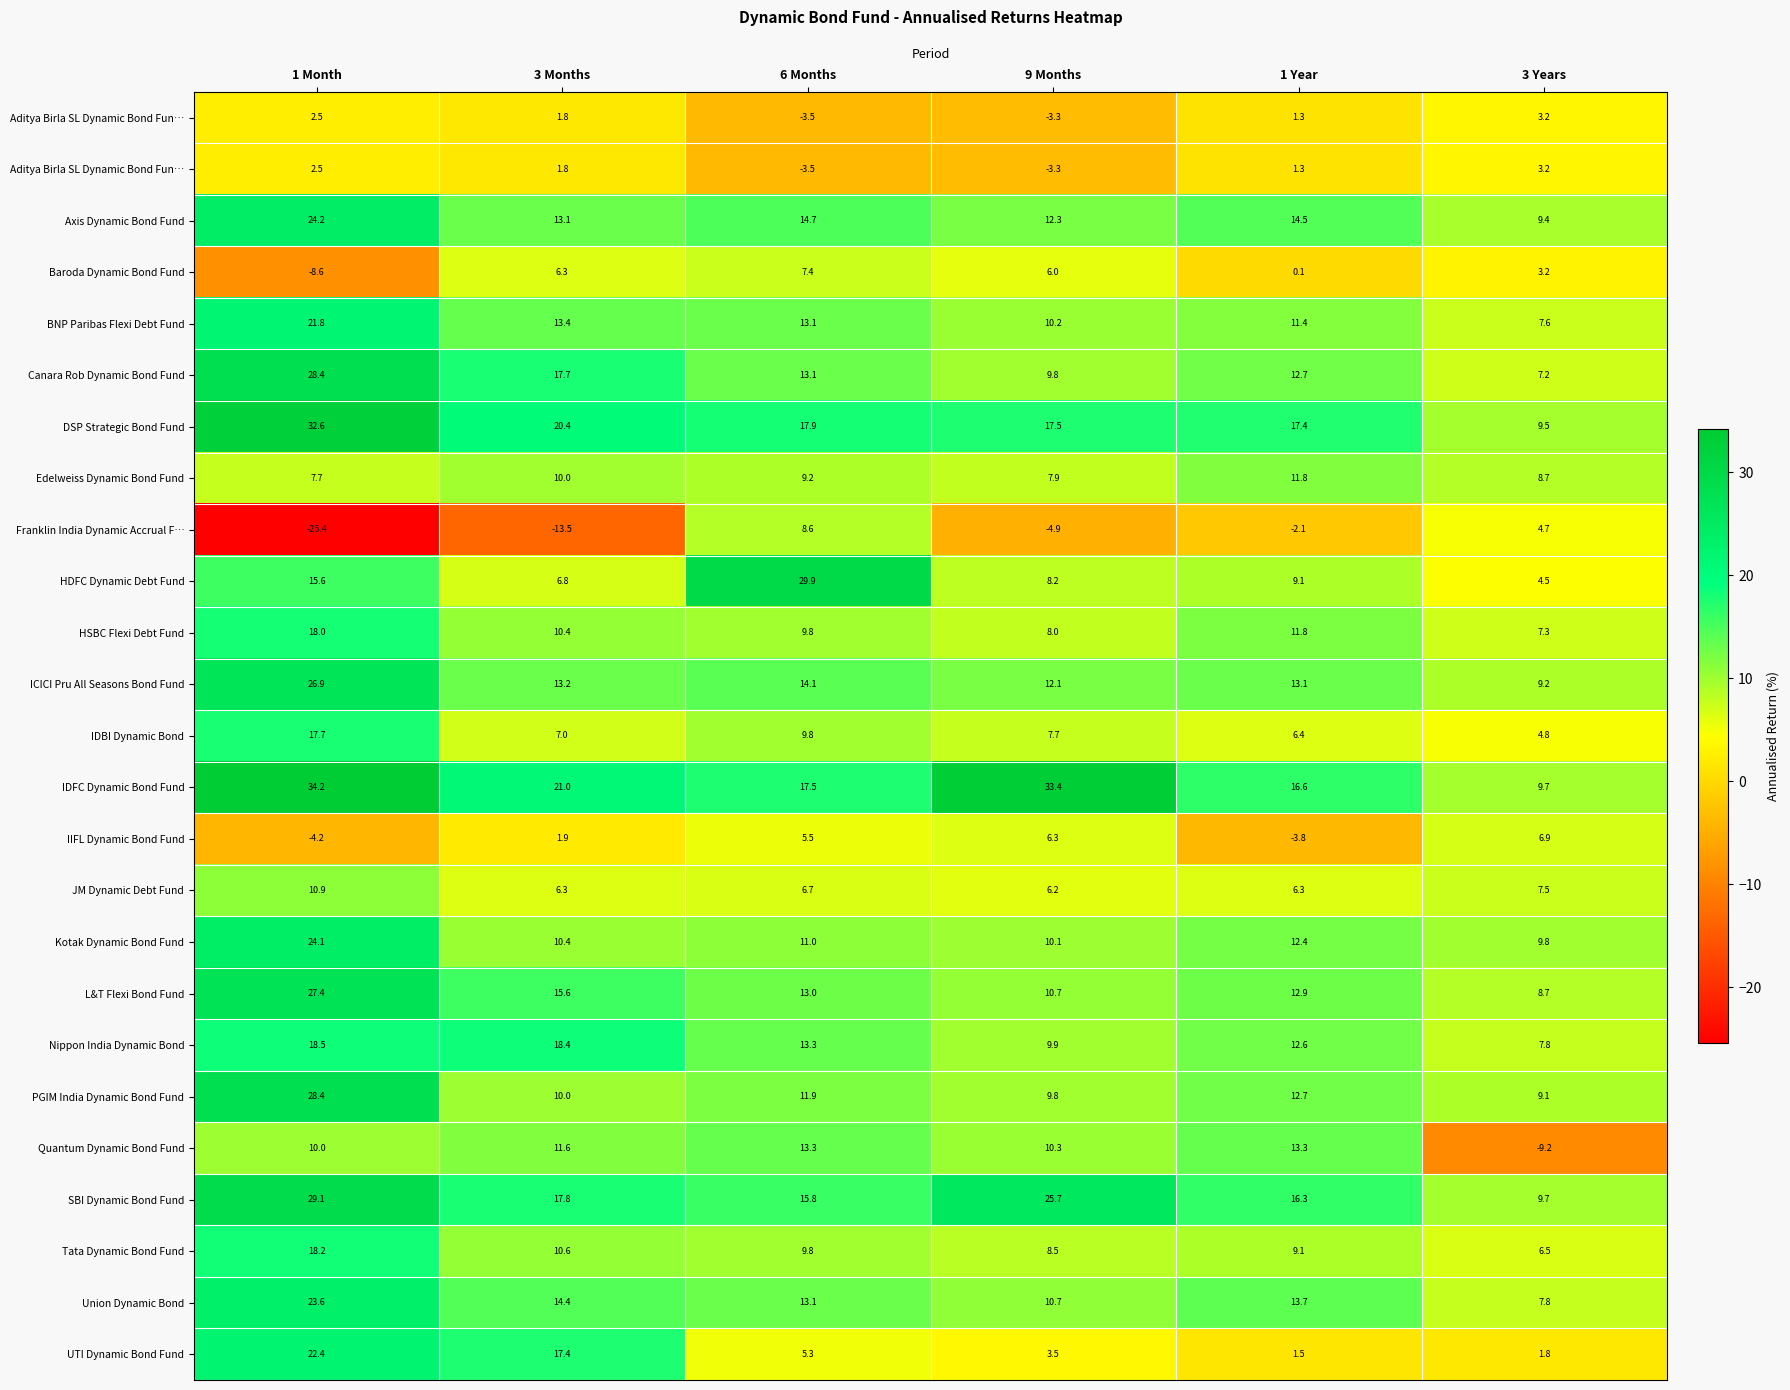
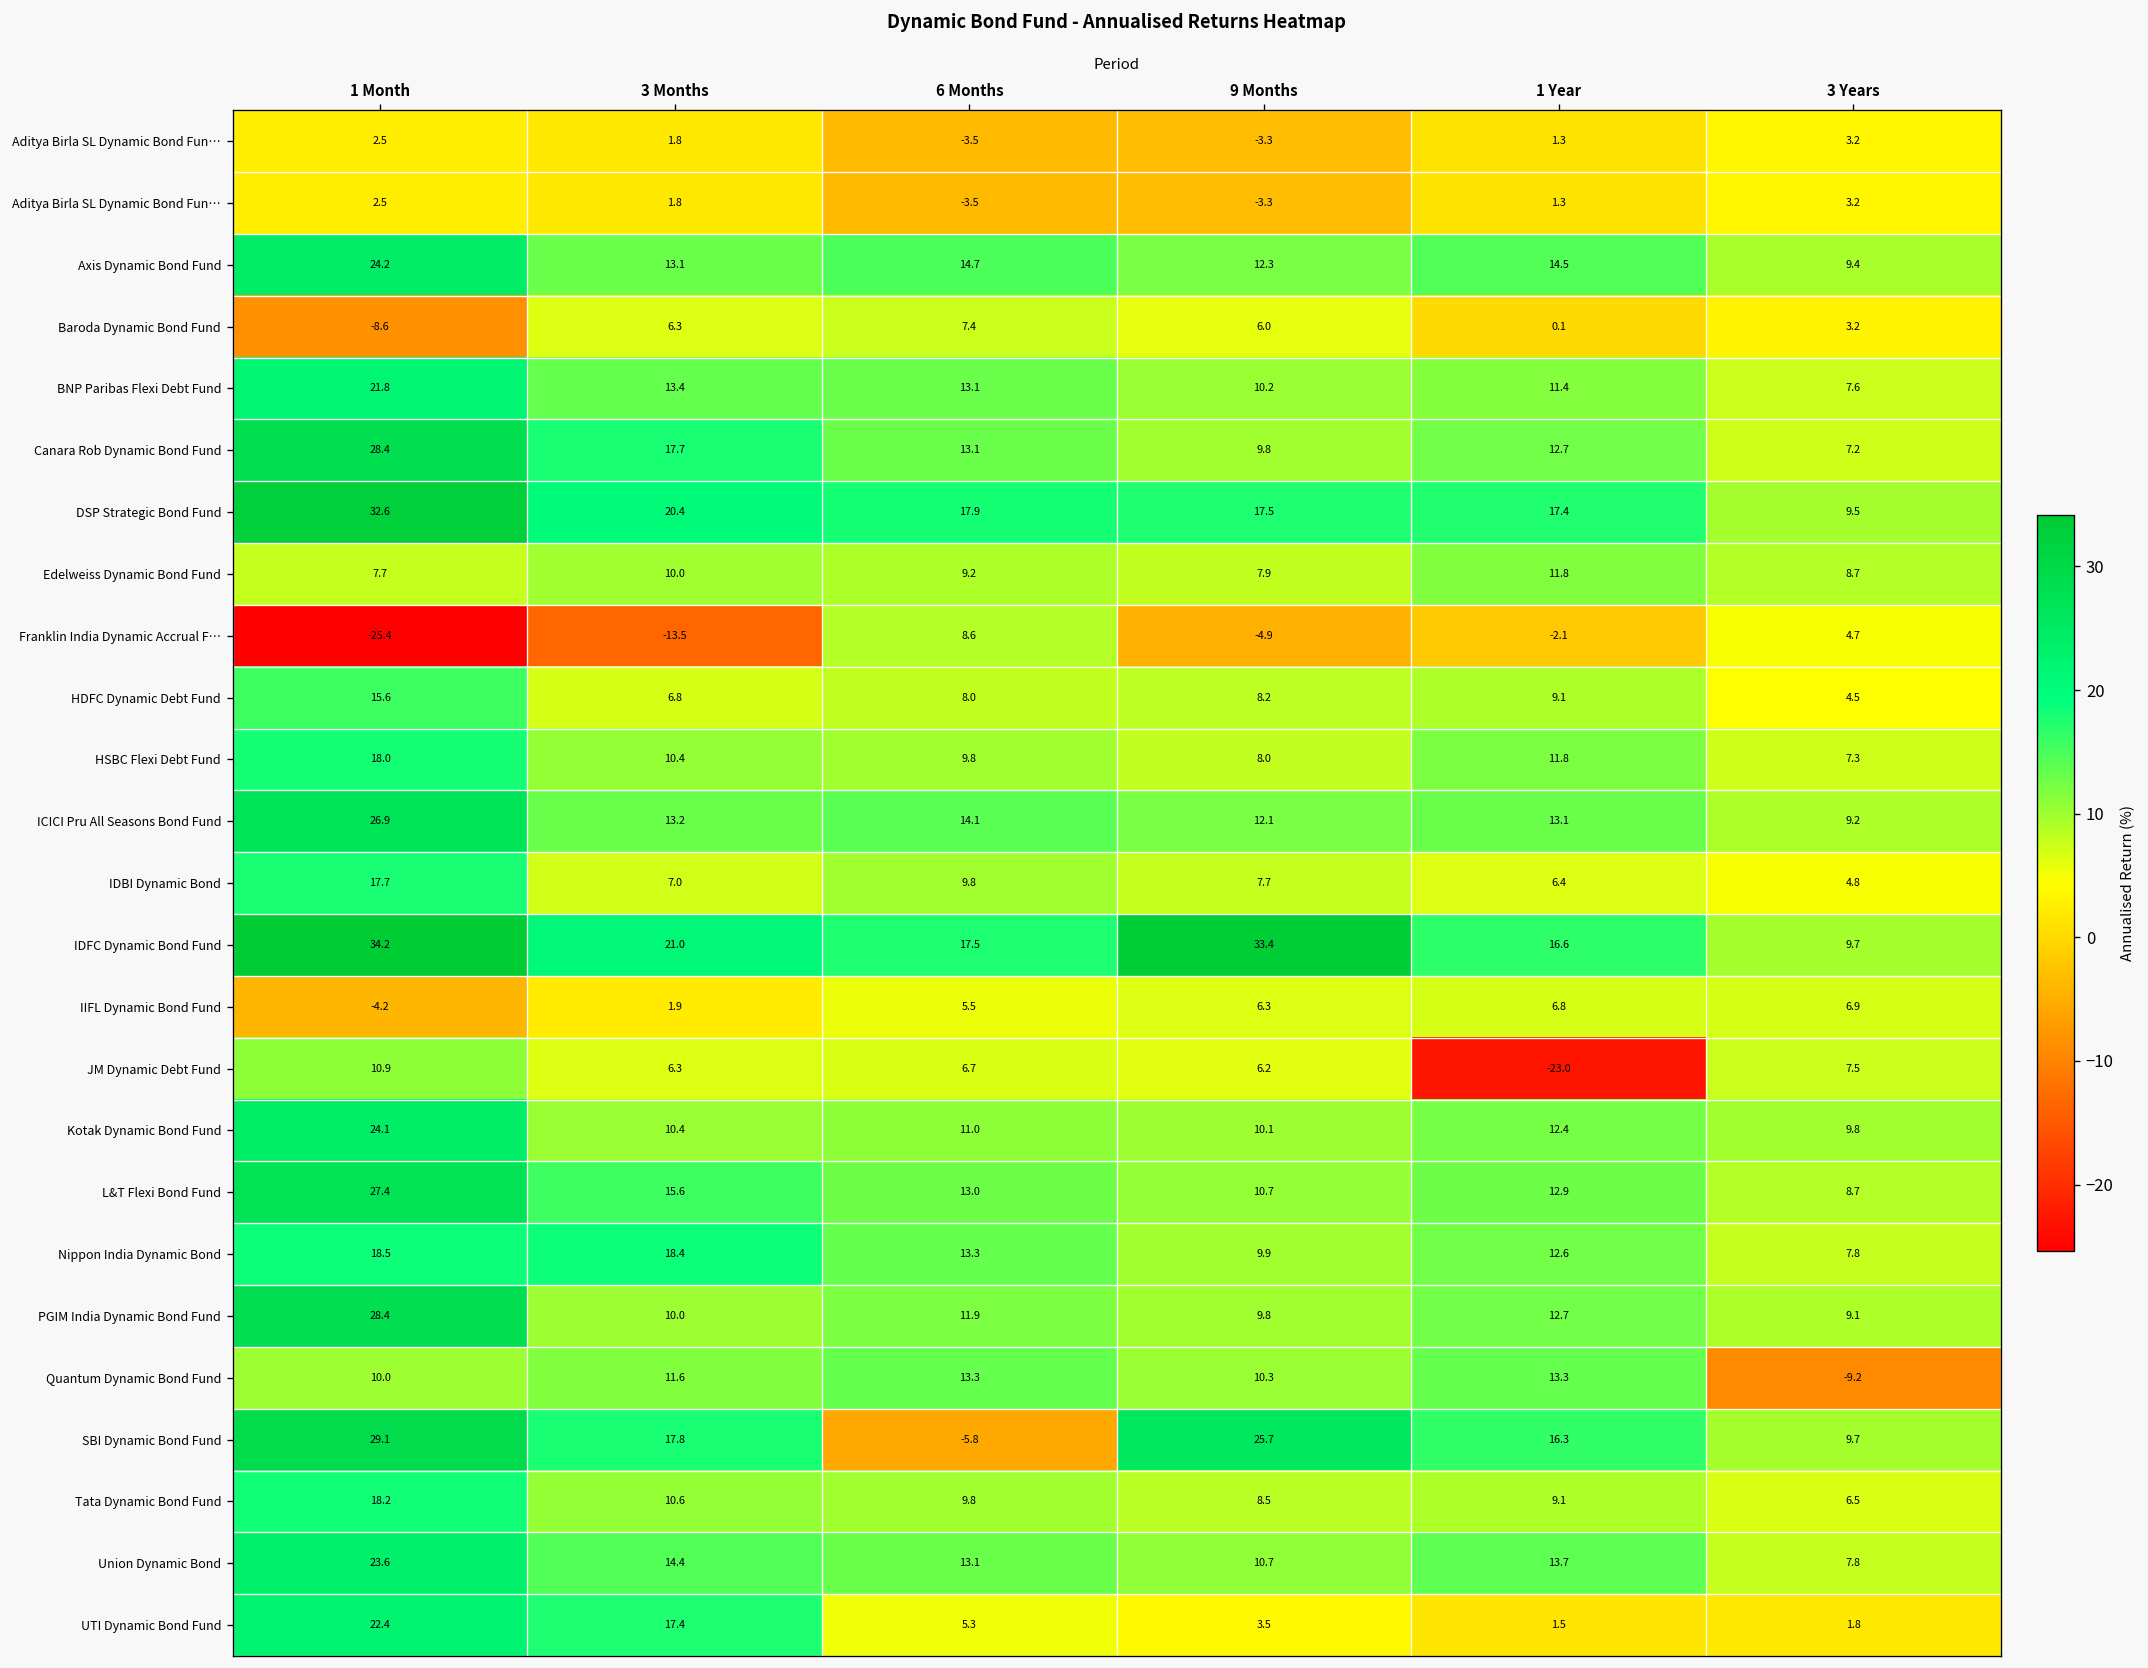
  {
    "Axis Dynamic Bond Fund": {
      "1 Month": 24.2,
      "3 Months": 13.1,
      "6 Months": 14.7,
      "9 Months": 12.3,
      "1 Year": 14.5,
      "3 Years": 9.4
    },
    "Baroda Dynamic Bond Fund": {
      "1 Month": -8.6,
      "3 Months": 6.3,
      "6 Months": 7.4,
      "9 Months": 6.0,
      "1 Year": 0.1,
      "3 Years": 3.2
    },
    "BNP Paribas Flexi Debt Fund": {
      "1 Month": 21.8,
      "3 Months": 13.4,
      "6 Months": 13.1,
      "9 Months": 10.2,
      "1 Year": 11.4,
      "3 Years": 7.6
    },
    "Canara Rob Dynamic Bond Fund": {
      "1 Month": 28.4,
      "3 Months": 17.7,
      "6 Months": 13.1,
      "9 Months": 9.8,
      "1 Year": 12.7,
      "3 Years": 7.2
    },
    "DSP Strategic Bond Fund": {
      "1 Month": 32.6,
      "3 Months": 20.4,
      "6 Months": 17.9,
      "9 Months": 17.5,
      "1 Year": 17.4,
      "3 Years": 9.5
    },
    "Edelweiss Dynamic Bond Fund": {
      "1 Month": 7.7,
      "3 Months": 10.0,
      "6 Months": 9.2,
      "9 Months": 7.9,
      "1 Year": 11.8,
      "3 Years": 8.7
    },
    "Franklin India Dynamic Accrual F…": {
      "1 Month": -25.4,
      "3 Months": -13.5,
      "6 Months": 8.6,
      "9 Months": -4.9,
      "1 Year": -2.1,
      "3 Years": 4.7
    },
    "HDFC Dynamic Debt Fund": {
      "1 Month": 15.6,
      "3 Months": 6.8,
-     "6 Months": 29.9,
+     "6 Months": 8.0,
      "9 Months": 8.2,
      "1 Year": 9.1,
      "3 Years": 4.5
    },
    "HSBC Flexi Debt Fund": {
      "1 Month": 18.0,
      "3 Months": 10.4,
      "6 Months": 9.8,
      "9 Months": 8.0,
      "1 Year": 11.8,
      "3 Years": 7.3
    },
    "ICICI Pru All Seasons Bond Fund": {
      "1 Month": 26.9,
      "3 Months": 13.2,
      "6 Months": 14.1,
      "9 Months": 12.1,
      "1 Year": 13.1,
      "3 Years": 9.2
    },
    "IDBI Dynamic Bond": {
      "1 Month": 17.7,
      "3 Months": 7.0,
      "6 Months": 9.8,
      "9 Months": 7.7,
      "1 Year": 6.4,
      "3 Years": 4.8
    },
    "IDFC Dynamic Bond Fund": {
      "1 Month": 34.2,
      "3 Months": 21.0,
      "6 Months": 17.5,
      "9 Months": 33.4,
      "1 Year": 16.6,
      "3 Years": 9.7
    },
    "IIFL Dynamic Bond Fund": {
      "1 Month": -4.2,
      "3 Months": 1.9,
      "6 Months": 5.5,
      "9 Months": 6.3,
-     "1 Year": -3.8,
+     "1 Year": 6.8,
      "3 Years": 6.9
    },
    "JM Dynamic Debt Fund": {
      "1 Month": 10.9,
      "3 Months": 6.3,
      "6 Months": 6.7,
      "9 Months": 6.2,
-     "1 Year": 6.3,
+     "1 Year": -23.0,
      "3 Years": 7.5
    },
    "Kotak Dynamic Bond Fund": {
      "1 Month": 24.1,
      "3 Months": 10.4,
      "6 Months": 11.0,
      "9 Months": 10.1,
      "1 Year": 12.4,
      "3 Years": 9.8
    },
    "L&T Flexi Bond Fund": {
      "1 Month": 27.4,
      "3 Months": 15.6,
      "6 Months": 13.0,
      "9 Months": 10.7,
      "1 Year": 12.9,
      "3 Years": 8.7
    },
    "Nippon India Dynamic Bond": {
      "1 Month": 18.5,
      "3 Months": 18.4,
      "6 Months": 13.3,
      "9 Months": 9.9,
      "1 Year": 12.6,
      "3 Years": 7.8
    },
    "PGIM India Dynamic Bond Fund": {
      "1 Month": 28.4,
      "3 Months": 10.0,
      "6 Months": 11.9,
      "9 Months": 9.8,
      "1 Year": 12.7,
      "3 Years": 9.1
    },
    "Quantum Dynamic Bond Fund": {
      "1 Month": 10.0,
      "3 Months": 11.6,
      "6 Months": 13.3,
      "9 Months": 10.3,
      "1 Year": 13.3,
      "3 Years": -9.2
    },
    "SBI Dynamic Bond Fund": {
      "1 Month": 29.1,
      "3 Months": 17.8,
-     "6 Months": 15.8,
+     "6 Months": -5.8,
      "9 Months": 25.7,
      "1 Year": 16.3,
      "3 Years": 9.7
    },
    "Tata Dynamic Bond Fund": {
      "1 Month": 18.2,
      "3 Months": 10.6,
      "6 Months": 9.8,
      "9 Months": 8.5,
      "1 Year": 9.1,
      "3 Years": 6.5
    },
    "Union Dynamic Bond": {
      "1 Month": 23.6,
      "3 Months": 14.4,
      "6 Months": 13.1,
      "9 Months": 10.7,
      "1 Year": 13.7,
      "3 Years": 7.8
    },
    "UTI Dynamic Bond Fund": {
      "1 Month": 22.4,
      "3 Months": 17.4,
      "6 Months": 5.3,
      "9 Months": 3.5,
      "1 Year": 1.5,
      "3 Years": 1.8
    }
  }
